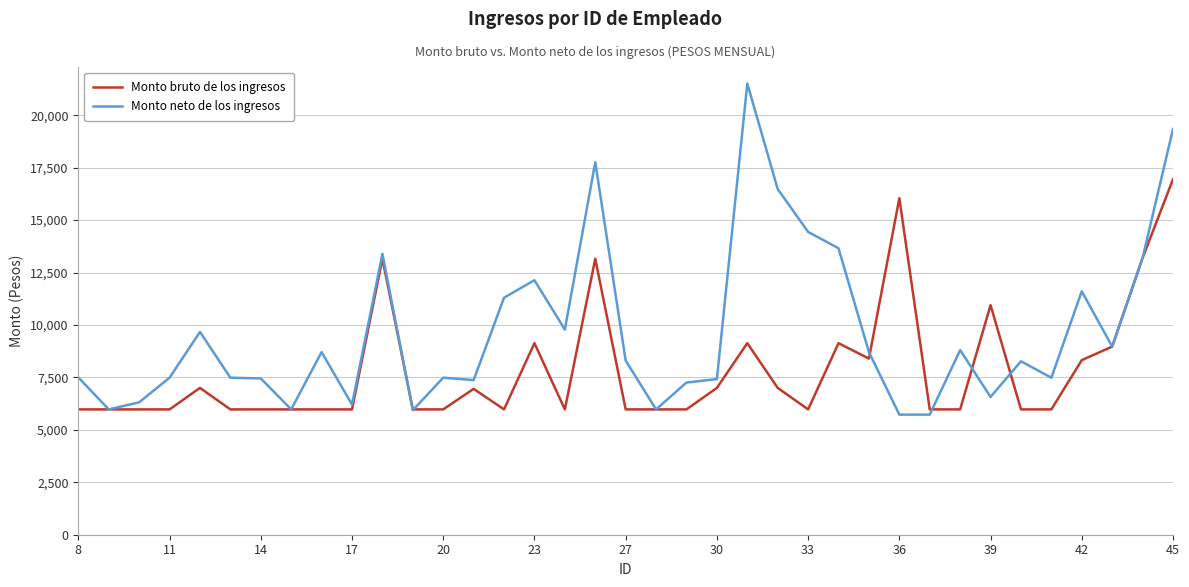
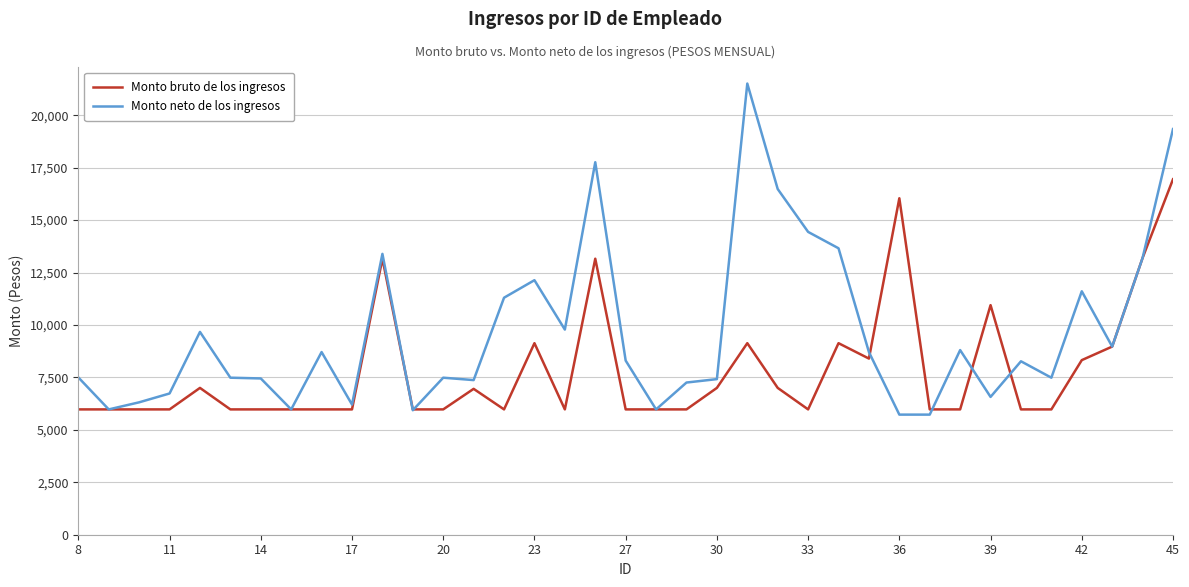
  {
    "Monto bruto de los ingresos": {
      "8": "6,000",
      "11": "6,000",
      "14": "6,000",
      "17": "6,000",
      "20": "6,000",
      "23": "9,100",
      "27": "6,000",
      "30": "7,000",
      "33": "6,000",
      "36": "16,000",
      "39": "10,900",
      "42": "8,300",
      "45": "16,900"
    },
    "Monto neto de los ingresos": {
      "8": "7,500",
-     "11": "7,500",
+     "11": "6,700",
      "14": "7,500",
      "17": "6,200",
      "20": "7,500",
      "23": "12,100",
      "27": "8,300",
      "30": "7,400",
      "33": "14,400",
      "36": "5,700",
      "39": "6,600",
      "42": "11,600",
      "45": "19,300"
    }
  }
